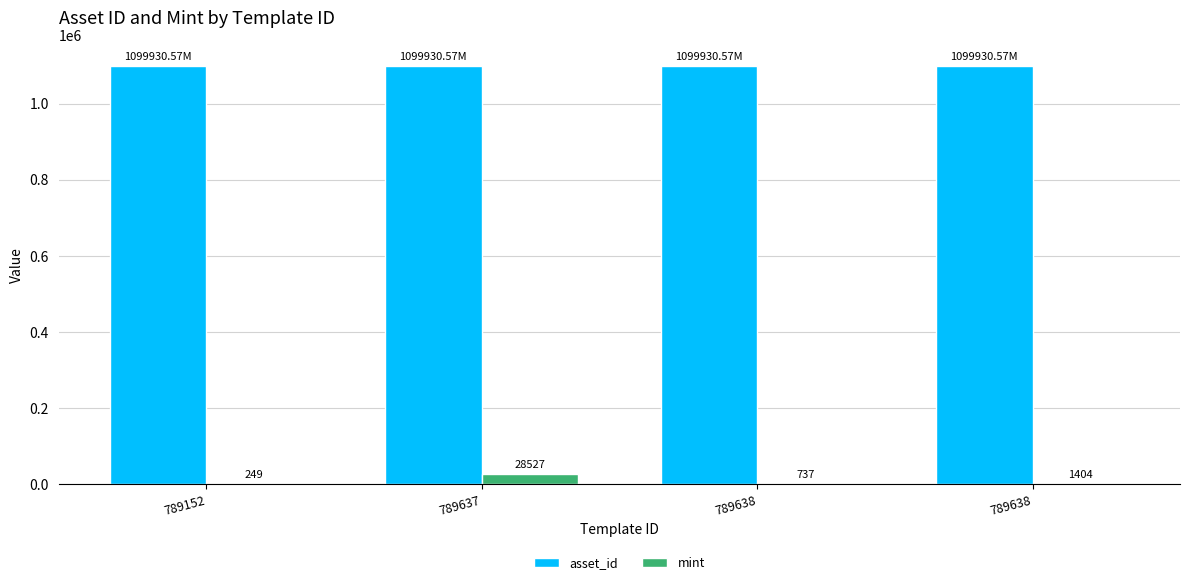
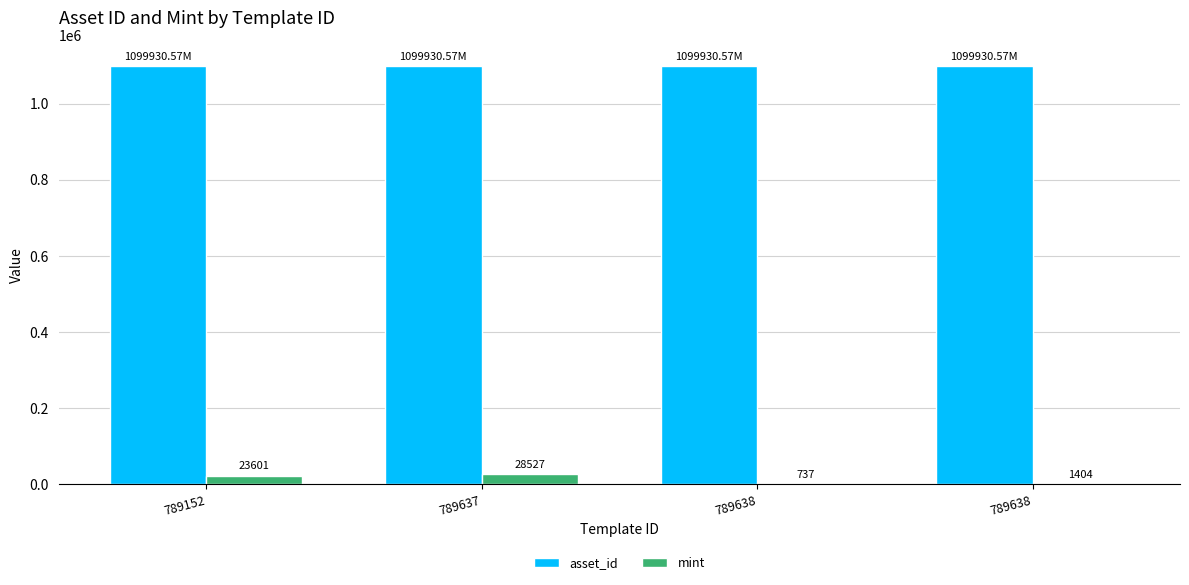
  {
    "asset_id": {
      "789152": "1099930.57M",
      "789637": "1099930.57M"
    },
    "mint": {
-     "789152": "249",
+     "789152": "23601",
      "789637": "28527"
    }
  }
